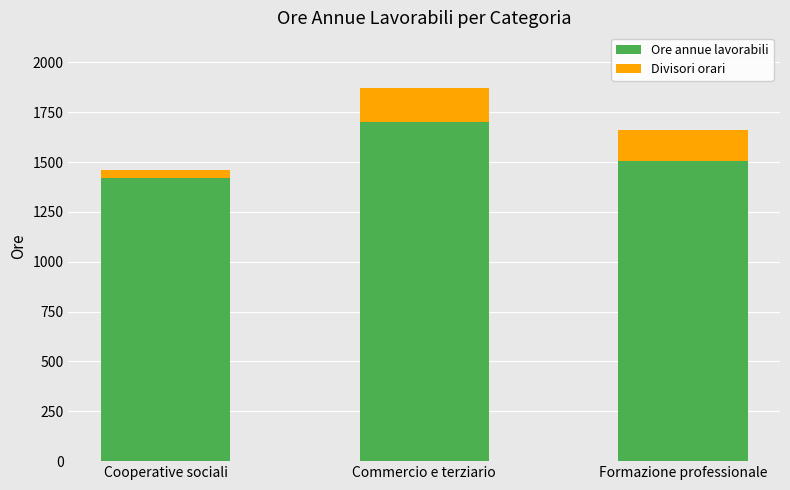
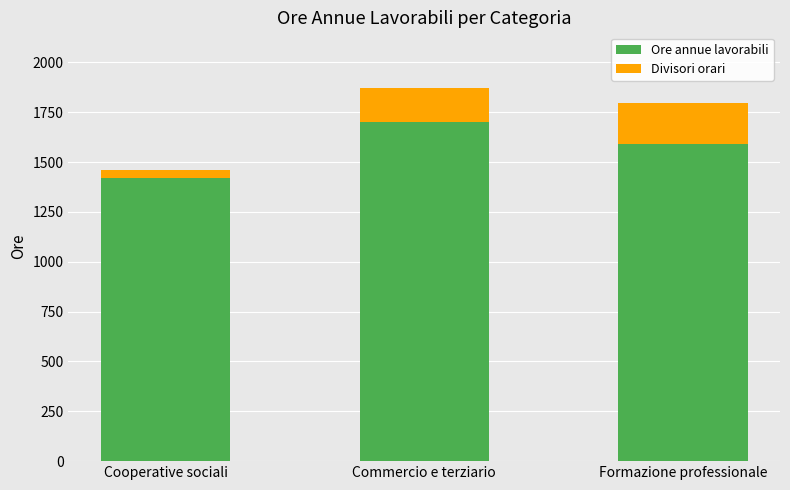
  {
    "Ore annue lavorabili": {
      "Cooperative sociali": 1420,
      "Commercio e terziario": 1700,
-     "Formazione professionale": 1510
+     "Formazione professionale": 1590
    },
    "Divisori orari": {
      "Cooperative sociali": 40,
      "Commercio e terziario": 170,
-     "Formazione professionale": 160
+     "Formazione professionale": 210
    }
  }
